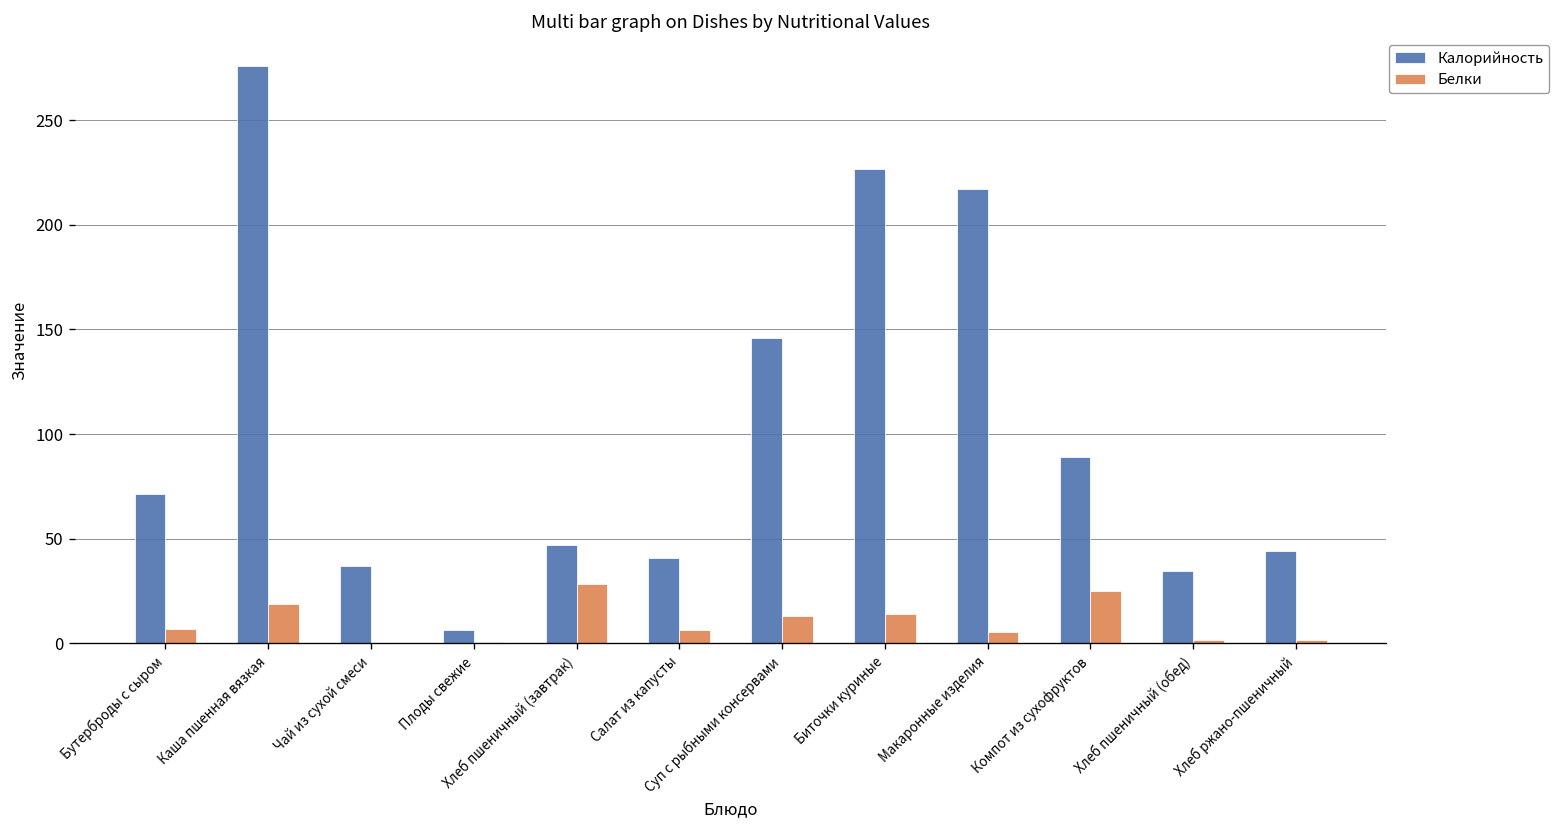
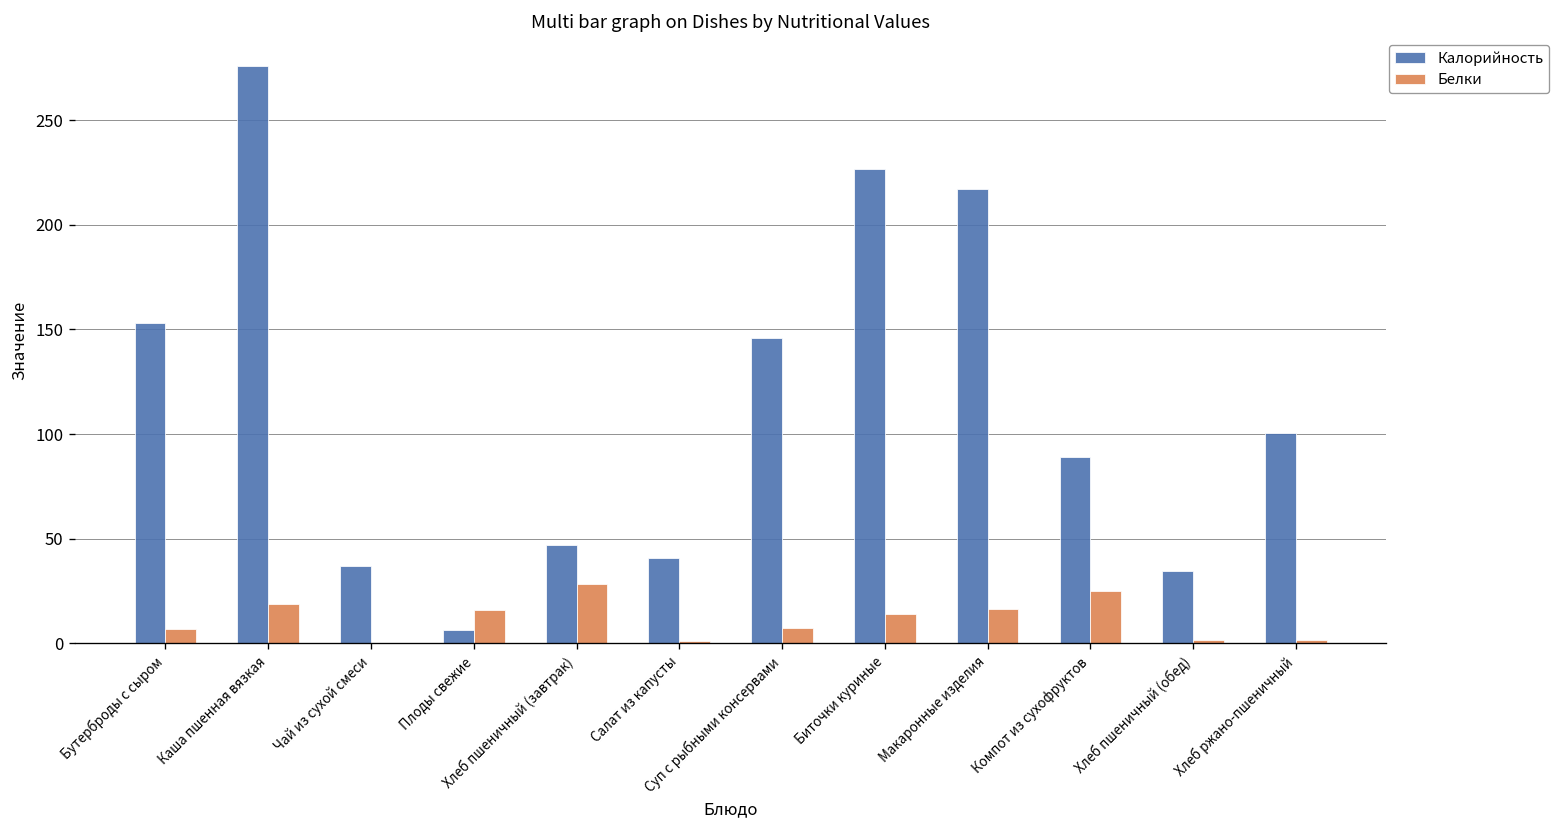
  {
    "Калорийность": {
-     "Бутерброды с сыром": 72,
+     "Бутерброды с сыром": 153,
      "Каша пшенная вязкая": 276,
      "Чай из сухой смеси": 37,
      "Плоды свежие": 7,
      "Хлеб пшеничный (завтрак)": 47,
      "Салат из капусты": 41,
      "Суп с рыбными консервами": 146,
      "Биточки куриные": 227,
      "Макаронные изделия": 217,
      "Компот из сухофруктов": 89,
      "Хлеб пшеничный (обед)": 35,
-     "Хлеб ржано-пшеничный": 44
+     "Хлеб ржано-пшеничный": 101
    },
    "Белки": {
      "Бутерброды с сыром": 7,
      "Каша пшенная вязкая": 19,
      "Чай из сухой смеси": 0,
-     "Плоды свежие": 1,
+     "Плоды свежие": 16,
      "Хлеб пшеничный (завтрак)": 28,
-     "Салат из капусты": 7,
-     "Суп с рыбными консервами": 13,
+     "Салат из капусты": 1,
+     "Суп с рыбными консервами": 7,
      "Биточки куриные": 14,
-     "Макаронные изделия": 6,
+     "Макаронные изделия": 16,
      "Компот из сухофруктов": 25,
      "Хлеб пшеничный (обед)": 2,
      "Хлеб ржано-пшеничный": 2
    }
  }
